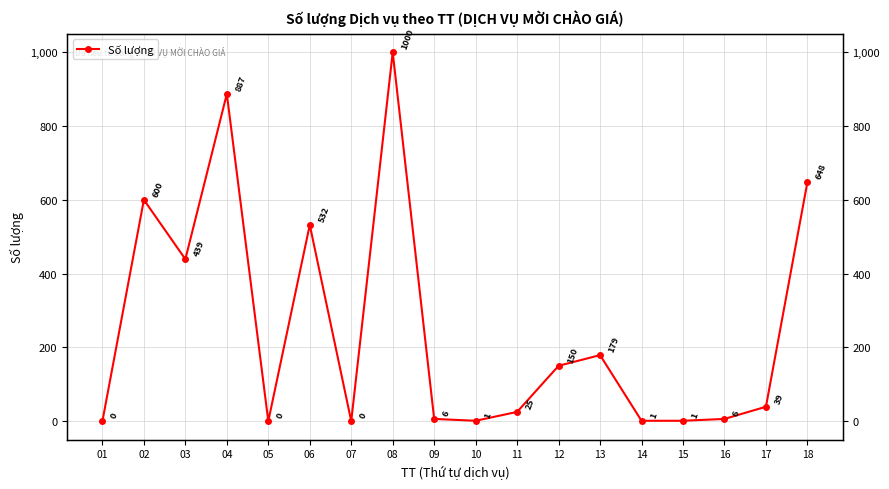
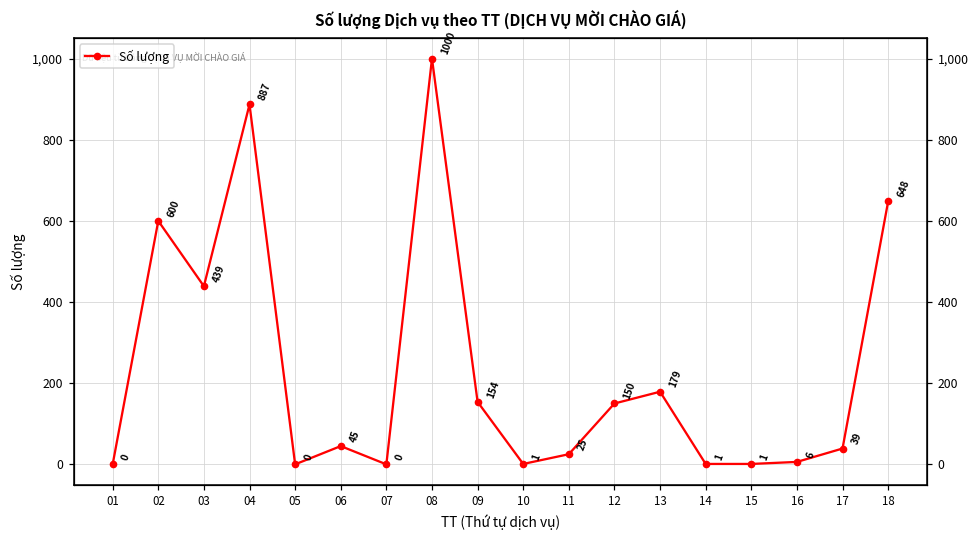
  {
    "01": 0,
    "02": 600,
    "03": 439,
    "04": 887,
    "05": 0,
-   "06": 532,
+   "06": 45,
    "07": 0,
    "08": 1000,
-   "09": 6,
+   "09": 154,
    "10": 1,
    "11": 25,
    "12": 150,
    "13": 179,
    "14": 1,
    "15": 1,
    "16": 6,
    "17": 39,
    "18": 648
  }
